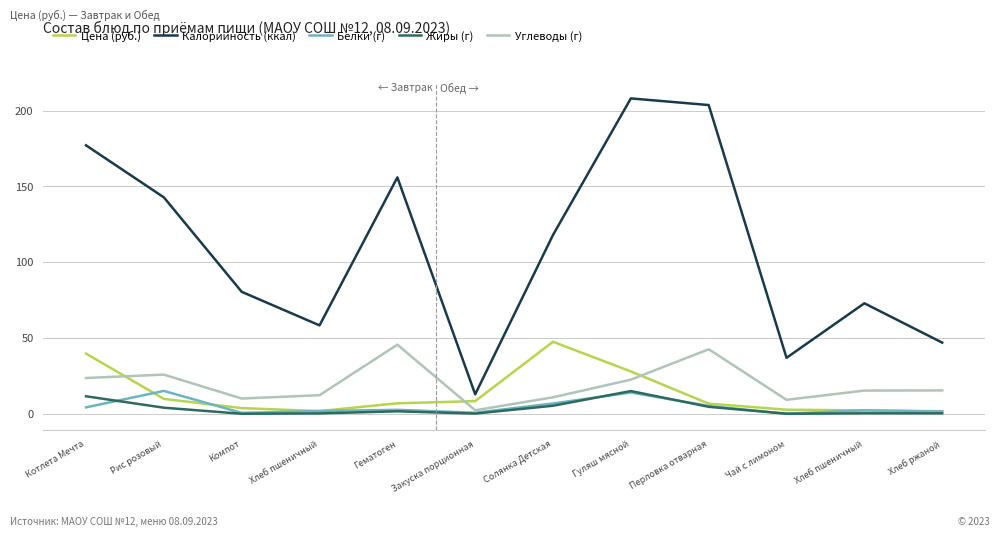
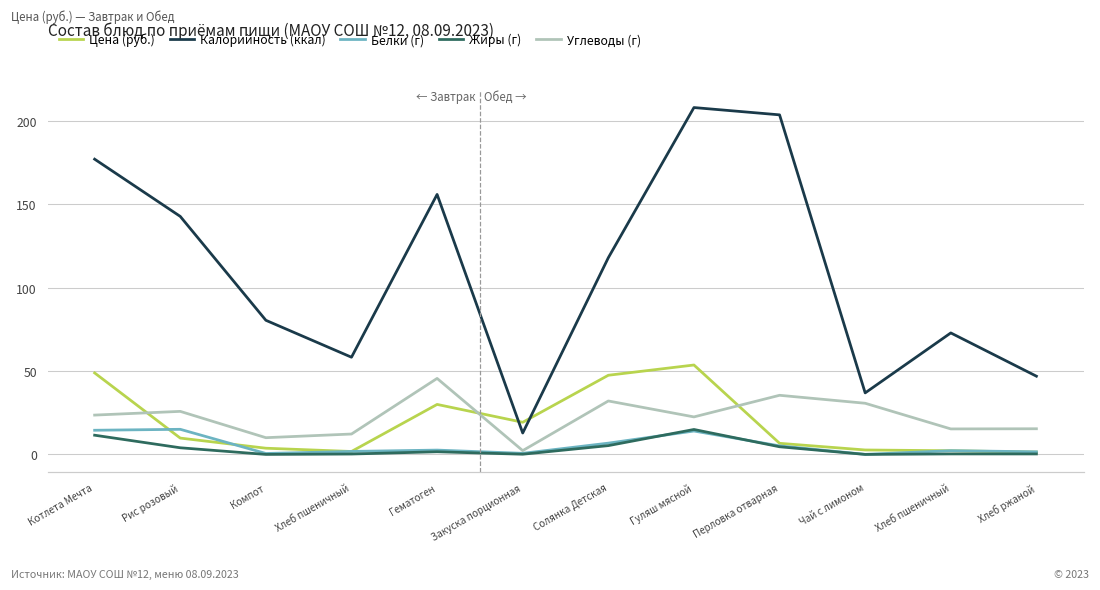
  {
    "Цена (руб.)": {
-     "Котлета Мечта": 40,
+     "Котлета Мечта": 49,
      "Рис розовый": 10,
      "Компот": 4,
-     "Гематоген": 7,
-     "Закуска порционная": 8,
+     "Гематоген": 30,
+     "Закуска порционная": 19,
      "Солянка Детская": 48,
-     "Гуляш мясной": 28,
+     "Гуляш мясной": 54,
      "Чай с лимоном": 3
    },
    "Белки (г)": {
-     "Котлета Мечта": 4,
+     "Котлета Мечта": 15,
      "Рис розовый": 15
    },
    "Углеводы (г)": {
      "Котлета Мечта": 24,
      "Рис розовый": 26,
      "Компот": 10,
      "Гематоген": 46,
-     "Солянка Детская": 11,
+     "Солянка Детская": 32,
      "Гуляш мясной": 23,
-     "Перловка отварная": 43,
-     "Чай с лимоном": 9,
+     "Перловка отварная": 35,
+     "Чай с лимоном": 31,
      "Хлеб ржаной": 15
    }
  }
